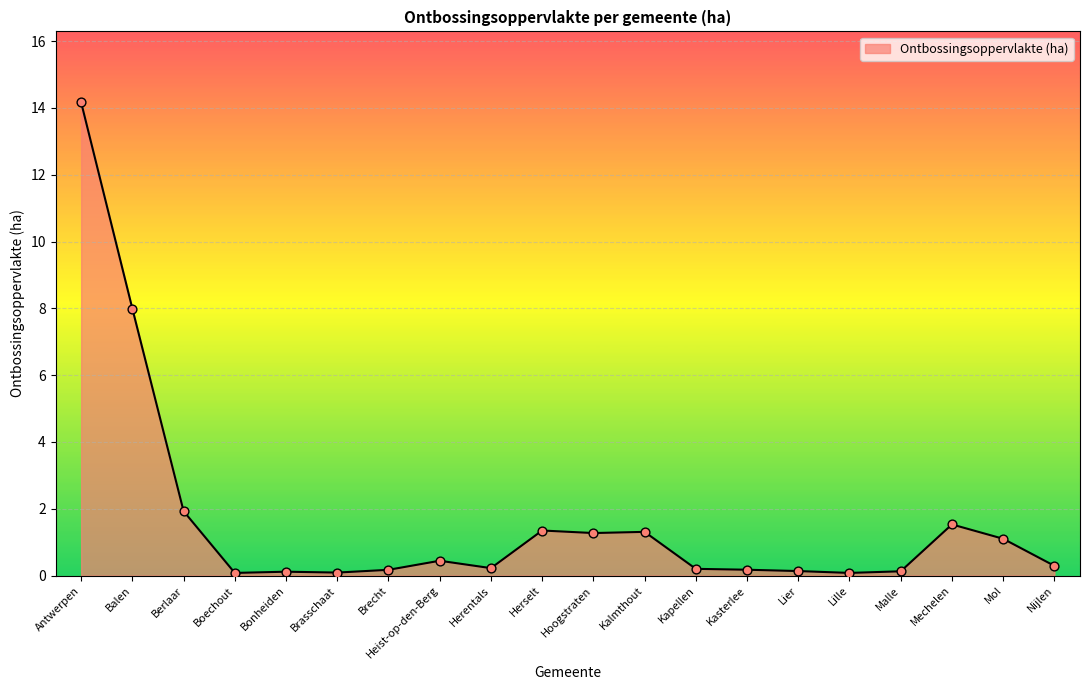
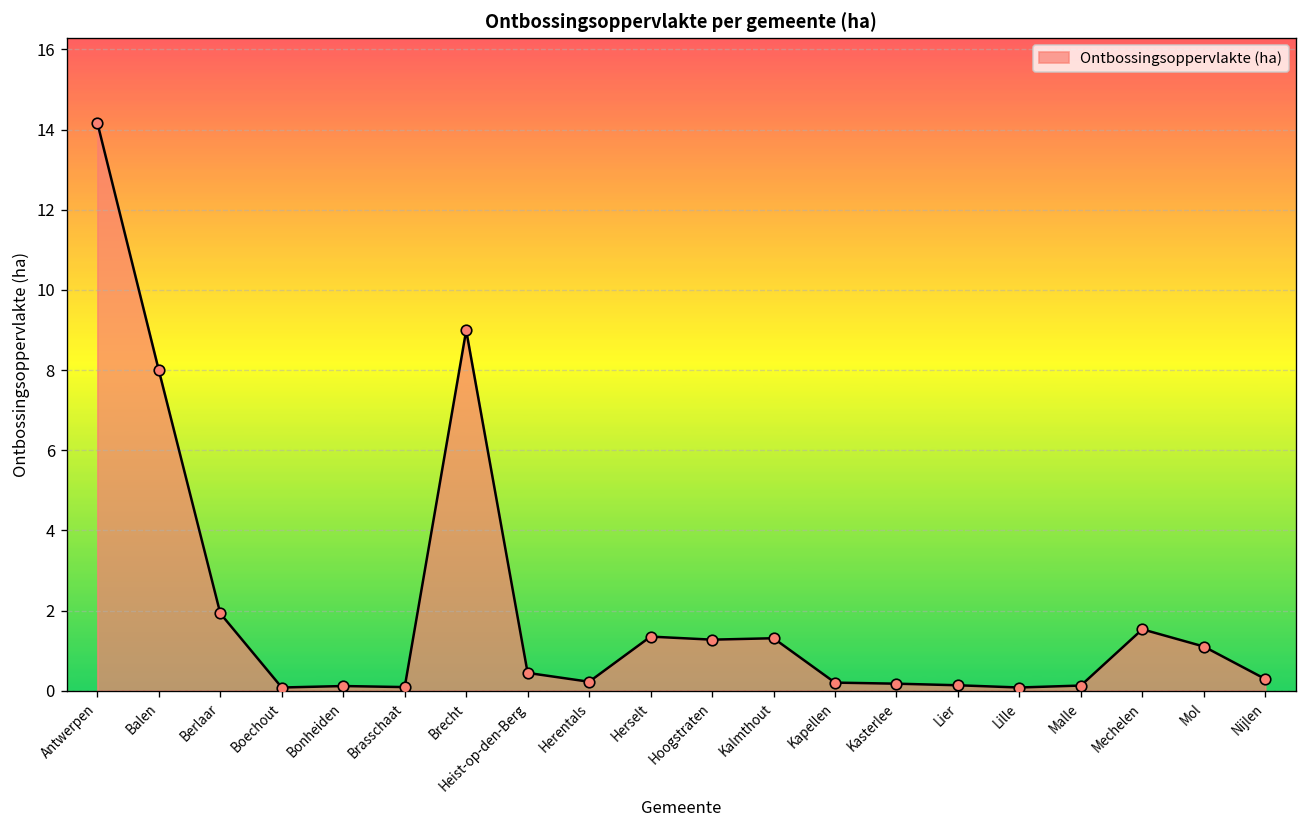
  {
    "Antwerpen": 14.2,
    "Balen": 8.0,
    "Berlaar": 1.9,
    "Boechout": 0.1,
    "Bonheiden": 0.1,
    "Brasschaat": 0.1,
-   "Brecht": 0.2,
+   "Brecht": 9.0,
    "Heist-op-den-Berg": 0.4,
    "Herentals": 0.2,
    "Herselt": 1.4,
    "Hoogstraten": 1.3,
    "Kalmthout": 1.3,
    "Kapellen": 0.2,
    "Kasterlee": 0.2,
    "Lier": 0.1,
    "Lille": 0.1,
    "Malle": 0.1,
    "Mechelen": 1.5,
    "Mol": 1.1,
    "Nijlen": 0.3
  }
